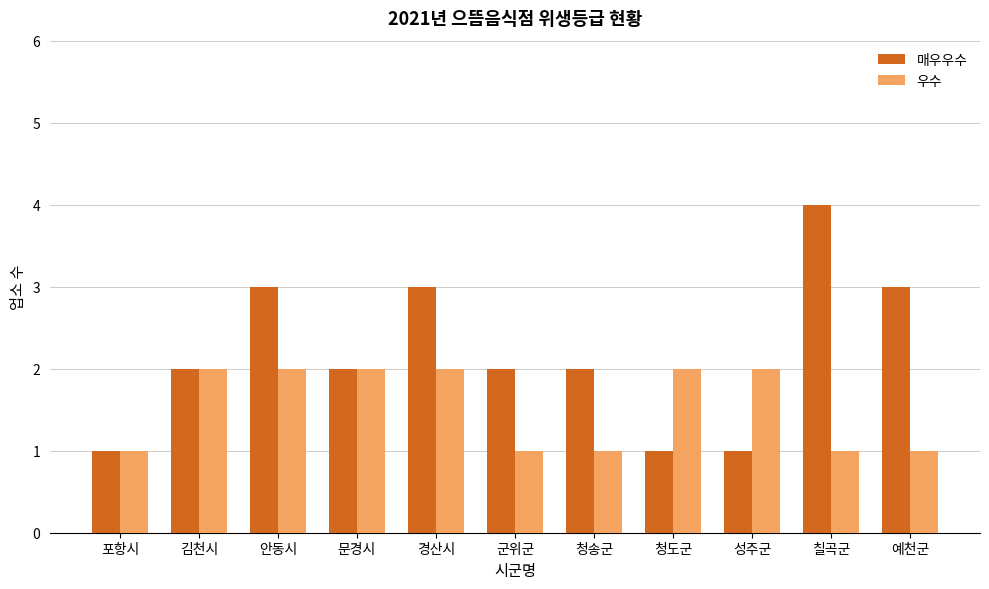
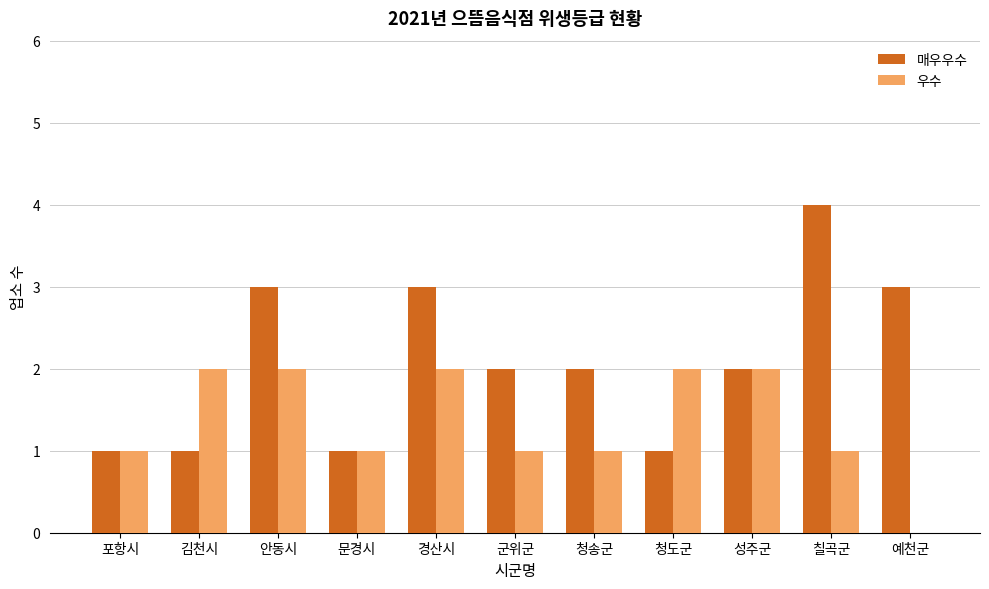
  {
    "매우우수": {
      "포항시": 1,
-     "김천시": 2,
+     "김천시": 1,
      "안동시": 3,
-     "문경시": 2,
+     "문경시": 1,
      "경산시": 3,
      "군위군": 2,
      "청송군": 2,
      "청도군": 1,
-     "성주군": 1,
+     "성주군": 2,
      "칠곡군": 4,
      "예천군": 3
    },
    "우수": {
      "포항시": 1,
      "김천시": 2,
      "안동시": 2,
-     "문경시": 2,
+     "문경시": 1,
      "경산시": 2,
      "군위군": 1,
      "청송군": 1,
      "청도군": 2,
      "성주군": 2,
      "칠곡군": 1,
-     "예천군": 1
+     "예천군": 0
    }
  }
